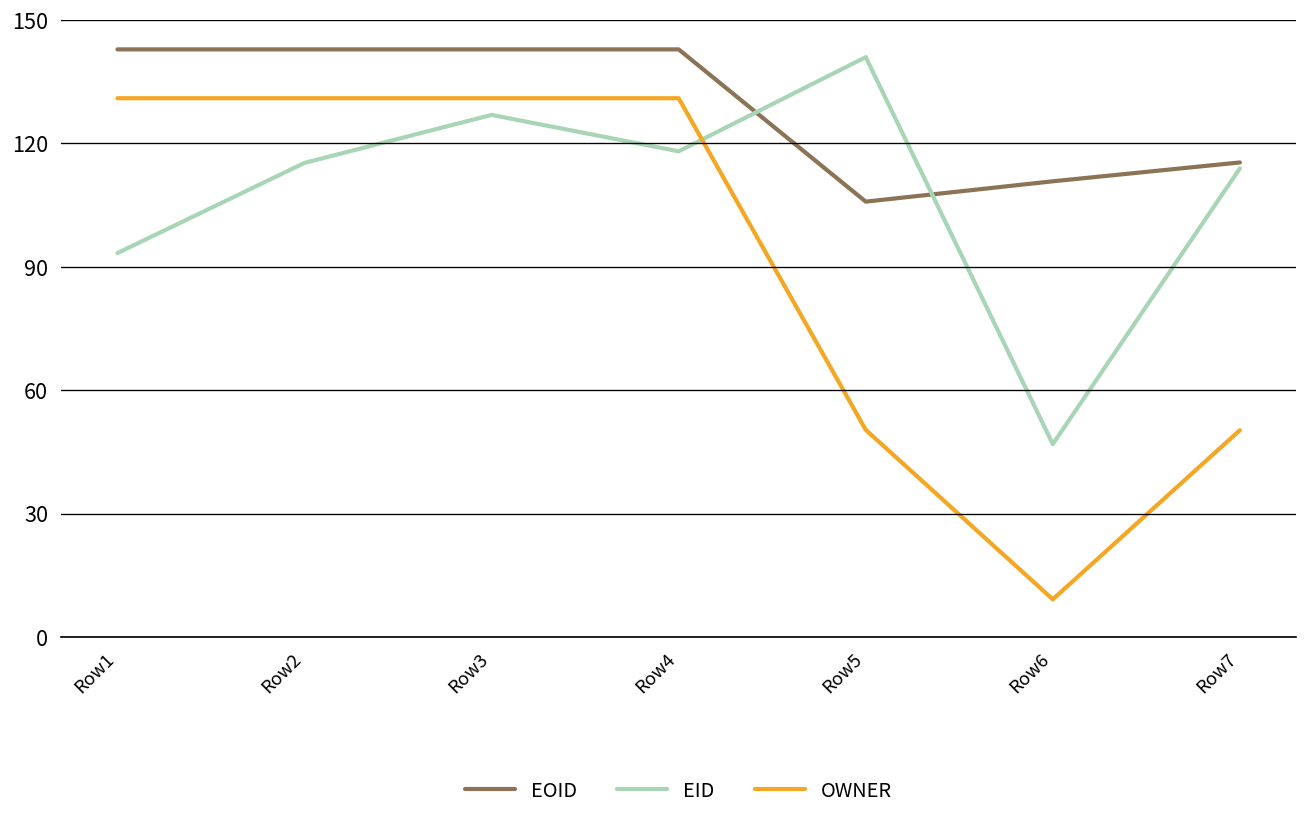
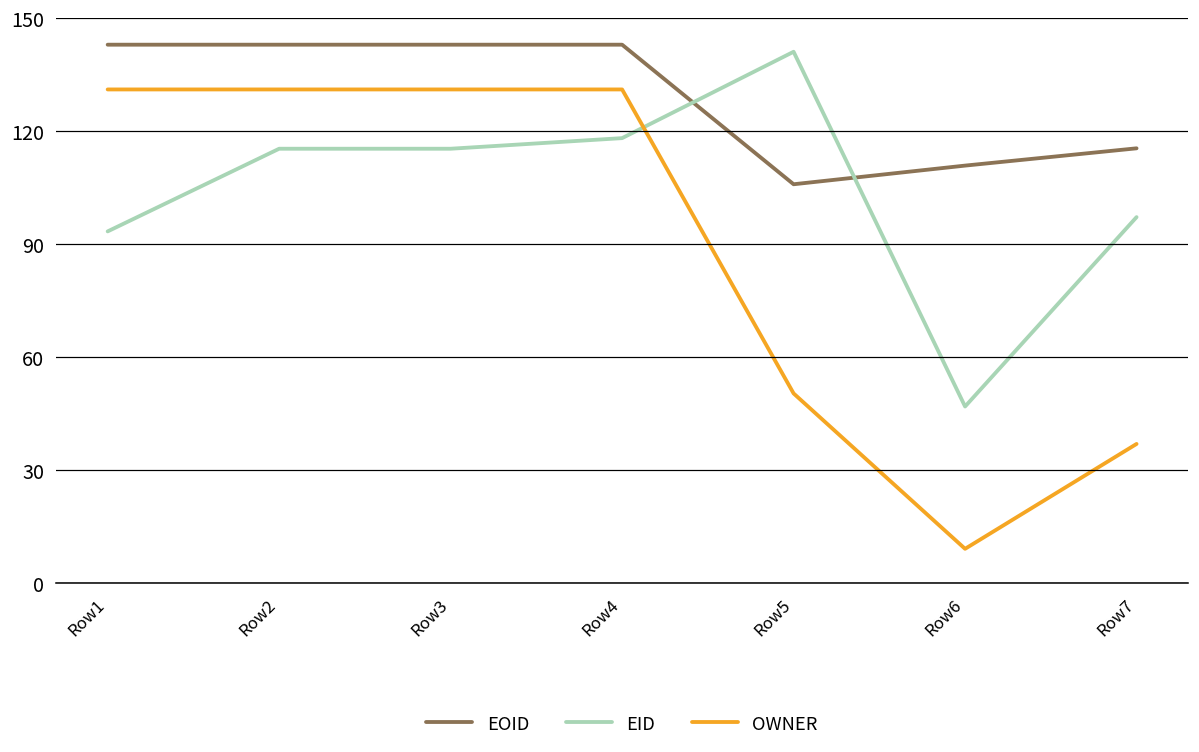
  {
    "EOID": {
      "Row1": 143,
      "Row2": 143,
      "Row3": 143,
      "Row4": 143,
      "Row5": 106,
      "Row6": 111,
      "Row7": 115
    },
    "EID": {
      "Row1": 93,
      "Row2": 115,
-     "Row3": 127,
+     "Row3": 115,
      "Row4": 118,
      "Row5": 141,
      "Row6": 47,
-     "Row7": 114
+     "Row7": 97
    },
    "OWNER": {
      "Row1": 131,
      "Row2": 131,
      "Row3": 131,
      "Row4": 131,
      "Row5": 50,
      "Row6": 9,
-     "Row7": 50
+     "Row7": 37
    }
  }
